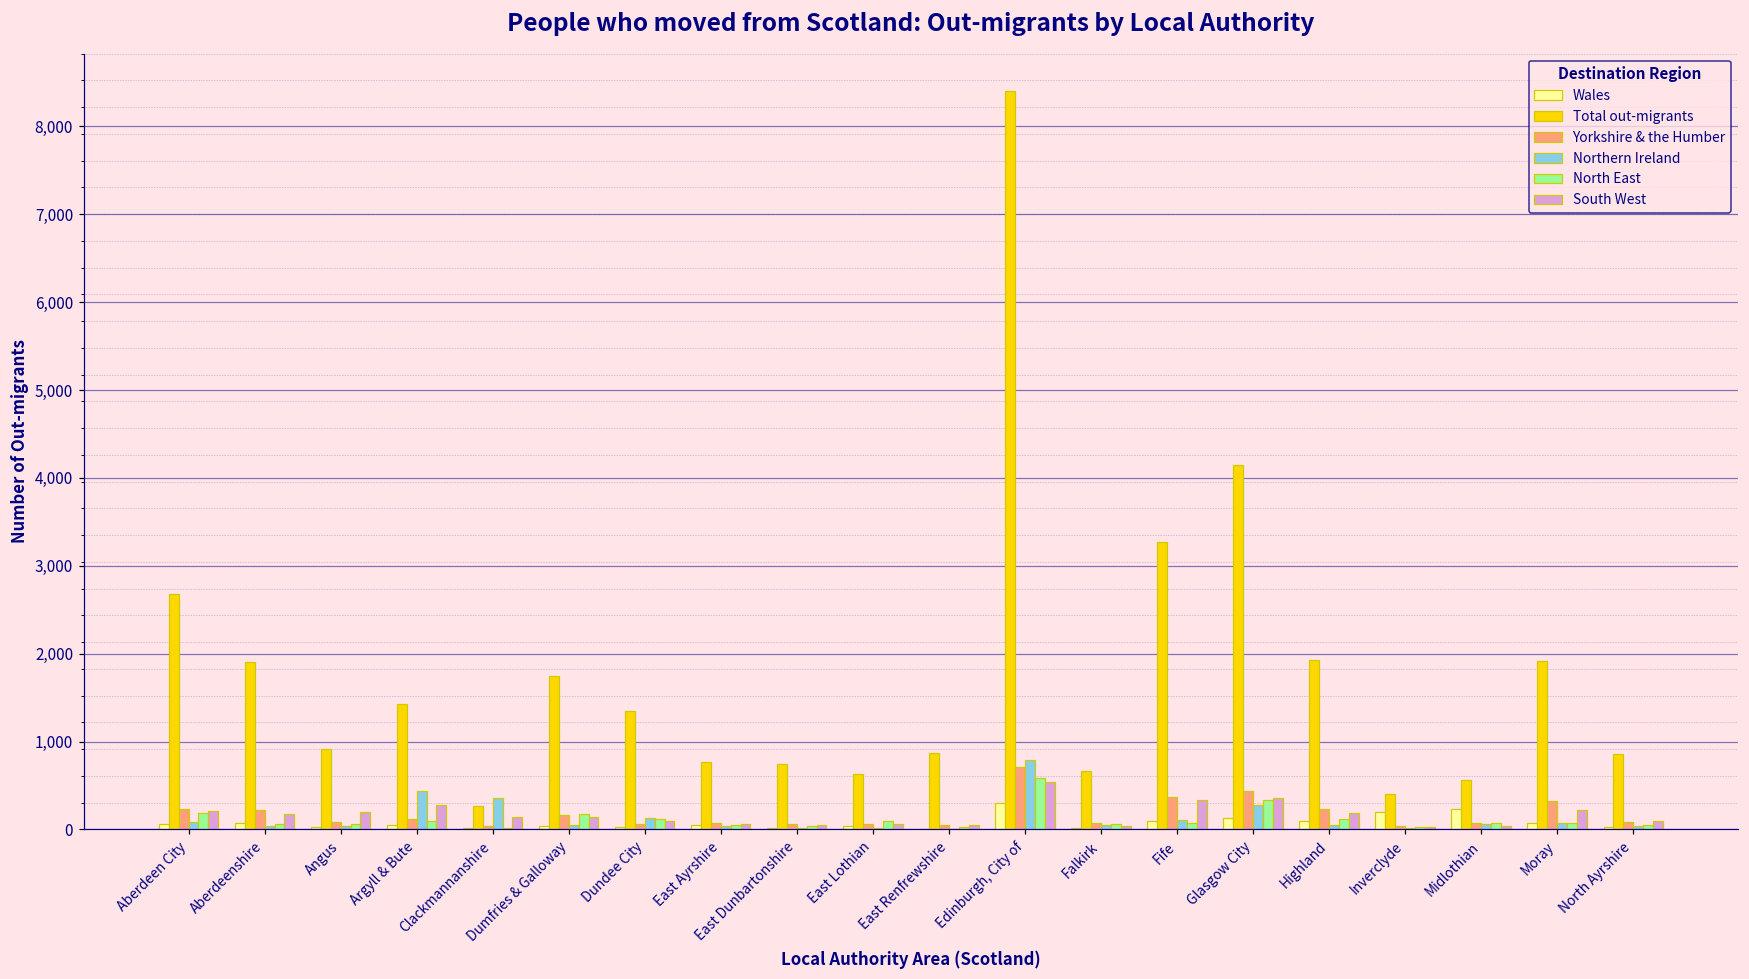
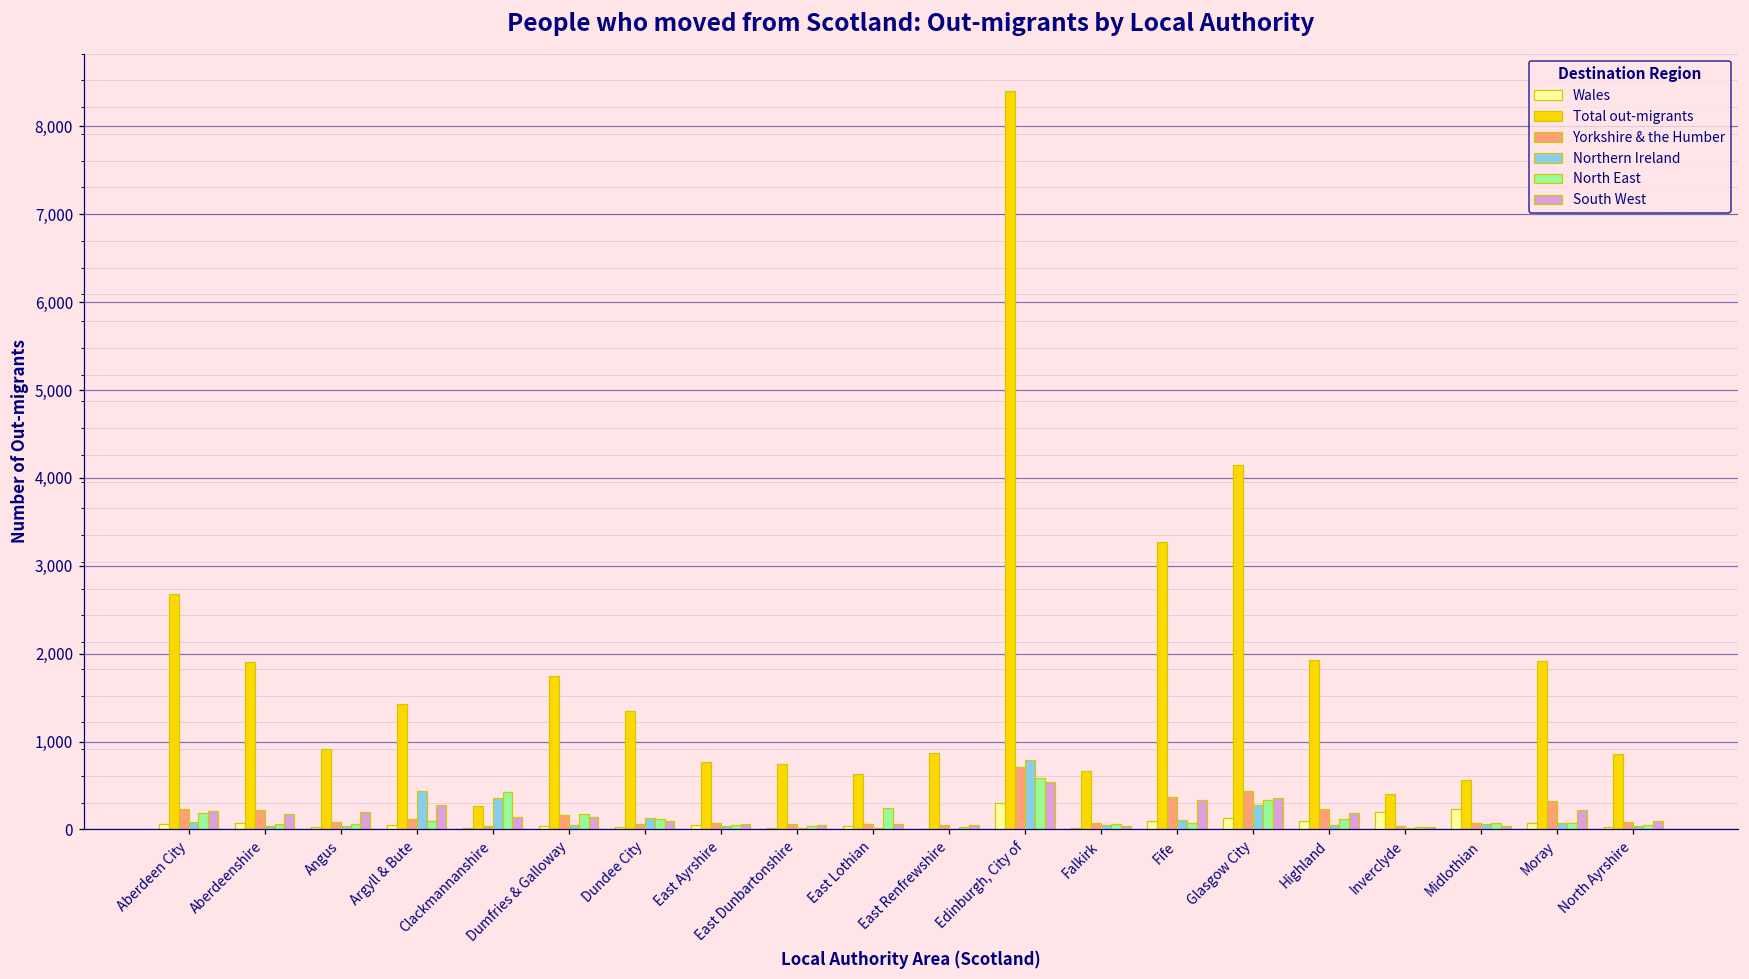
  {
    "Wales": {
      "Aberdeen City": "100",
      "Aberdeenshire": "100",
      "Argyll & Bute": "100",
      "Dumfries & Galloway": "0",
      "East Ayrshire": "0",
      "East Lothian": "0",
      "Edinburgh, City of": "300",
      "Fife": "100",
      "Glasgow City": "100",
      "Highland": "100",
      "Inverclyde": "200",
      "Midlothian": "200",
      "Moray": "100",
      "North Ayrshire": "0"
    },
    "Total out-migrants": {
      "Aberdeen City": "2,700",
      "Aberdeenshire": "1,900",
      "Angus": "900",
      "Argyll & Bute": "1,400",
      "Clackmannanshire": "300",
      "Dumfries & Galloway": "1,700",
      "Dundee City": "1,300",
      "East Ayrshire": "800",
      "East Dunbartonshire": "700",
      "East Lothian": "600",
      "East Renfrewshire": "900",
      "Edinburgh, City of": "8,400",
      "Falkirk": "700",
      "Fife": "3,300",
      "Glasgow City": "4,100",
      "Highland": "1,900",
      "Inverclyde": "400",
      "Midlothian": "600",
      "Moray": "1,900",
      "North Ayrshire": "900"
    },
    "Yorkshire & the Humber": {
      "Aberdeen City": "200",
      "Aberdeenshire": "200",
      "Angus": "100",
      "Argyll & Bute": "100",
      "Clackmannanshire": "0",
      "Dumfries & Galloway": "200",
      "Dundee City": "100",
      "East Ayrshire": "100",
      "East Dunbartonshire": "100",
      "East Lothian": "100",
      "East Renfrewshire": "100",
      "Edinburgh, City of": "700",
      "Falkirk": "100",
      "Fife": "400",
      "Glasgow City": "400",
      "Highland": "200",
      "Inverclyde": "0",
      "Midlothian": "100",
      "Moray": "300",
      "North Ayrshire": "100"
    },
    "Northern Ireland": {
      "Aberdeen City": "100",
      "Aberdeenshire": "0",
      "Angus": "0",
      "Argyll & Bute": "400",
      "Clackmannanshire": "400",
      "Dumfries & Galloway": "0",
      "Dundee City": "100",
      "East Ayrshire": "0",
      "Edinburgh, City of": "800",
      "Falkirk": "0",
      "Fife": "100",
      "Glasgow City": "300",
      "Highland": "100",
      "Midlothian": "100",
      "Moray": "100",
      "North Ayrshire": "0"
    },
    "North East": {
      "Aberdeen City": "200",
      "Aberdeenshire": "100",
      "Angus": "100",
      "Argyll & Bute": "100",
-     "Clackmannanshire": "0",
+     "Clackmannanshire": "400",
      "Dumfries & Galloway": "200",
      "Dundee City": "100",
      "East Ayrshire": "0",
      "East Dunbartonshire": "0",
-     "East Lothian": "100",
+     "East Lothian": "200",
      "Edinburgh, City of": "600",
      "Falkirk": "100",
      "Fife": "100",
      "Glasgow City": "300",
      "Highland": "100",
      "Inverclyde": "0",
      "Midlothian": "100",
      "Moray": "100",
      "North Ayrshire": "100"
    },
    "South West": {
      "Aberdeen City": "200",
      "Aberdeenshire": "200",
      "Angus": "200",
      "Argyll & Bute": "300",
      "Clackmannanshire": "100",
      "Dumfries & Galloway": "100",
      "Dundee City": "100",
      "East Ayrshire": "100",
      "East Dunbartonshire": "100",
      "East Lothian": "100",
      "East Renfrewshire": "0",
      "Edinburgh, City of": "500",
      "Falkirk": "0",
      "Fife": "300",
      "Glasgow City": "400",
      "Highland": "200",
      "Inverclyde": "0",
      "Midlothian": "0",
      "Moray": "200",
      "North Ayrshire": "100"
    }
  }
